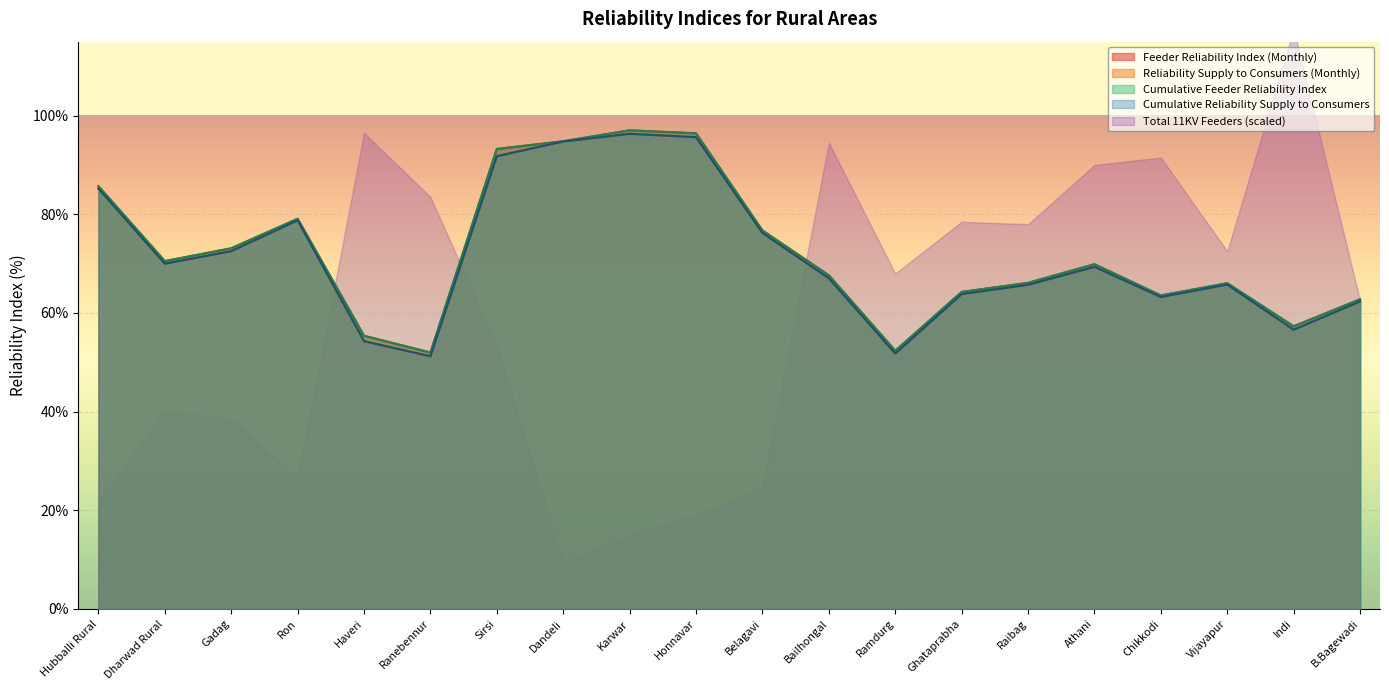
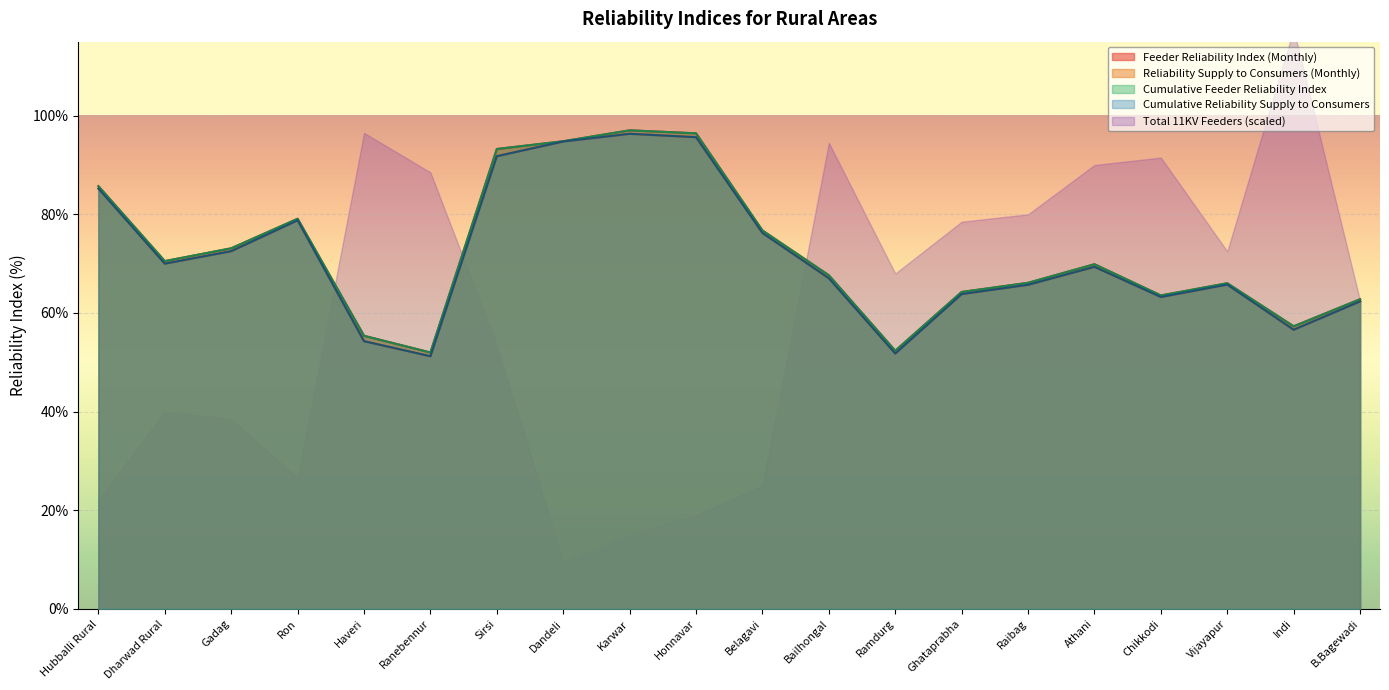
  {
    "Total 11KV Feeders (scaled)": {
      "Hubballi Rural": "22%",
      "Dharwad Rural": "40%",
      "Gadag": "39%",
      "Ron": "27%",
      "Haveri": "97%",
-     "Ranebennur": "84%",
+     "Ranebennur": "89%",
      "Sirsi": "54%",
      "Dandeli": "10%",
      "Karwar": "15%",
      "Honnavar": "19%",
      "Belagavi": "25%",
      "Bailhongal": "95%",
      "Ramdurg": "68%",
      "Ghataprabha": "79%",
-     "Raibag": "78%",
+     "Raibag": "80%",
      "Athani": "90%",
      "Chikkodi": "92%",
      "Vijayapur": "73%"
    }
  }
